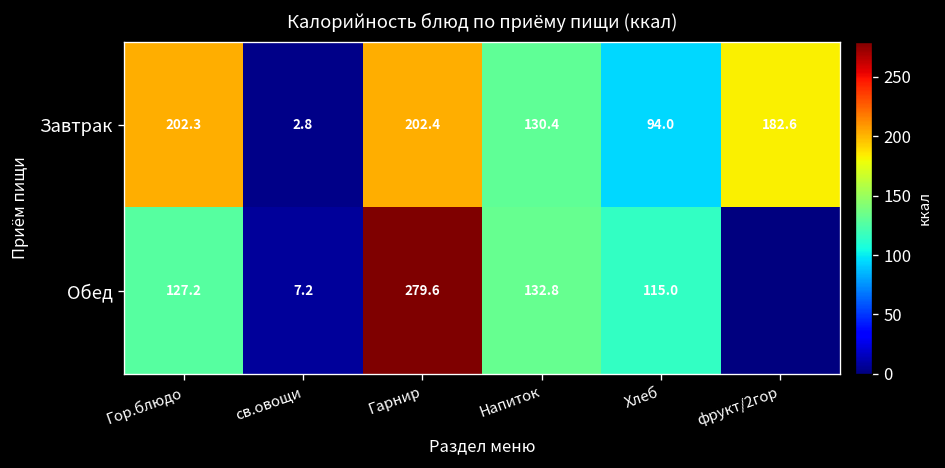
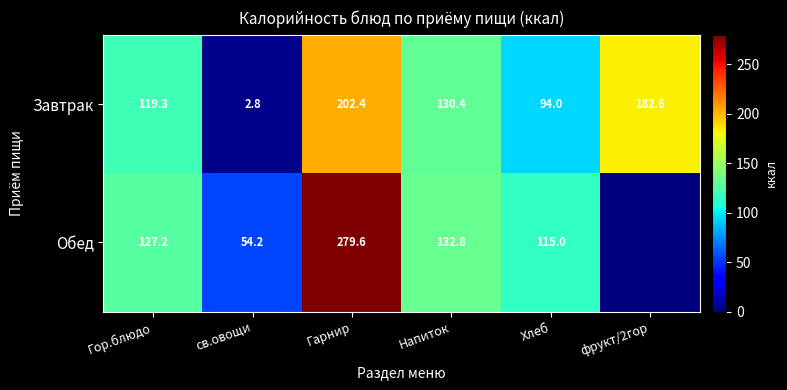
  {
    "Завтрак": {
-     "Гор.блюдо": 202.3,
+     "Гор.блюдо": 119.3,
      "св.овощи": 2.8,
      "Гарнир": 202.4,
      "Напиток": 130.4,
      "Хлеб": 94.0,
      "фрукт/2гор": 182.6
    },
    "Обед": {
      "Гор.блюдо": 127.2,
-     "св.овощи": 7.2,
+     "св.овощи": 54.2,
      "Гарнир": 279.6,
      "Напиток": 132.8,
      "Хлеб": 115.0
    }
  }
